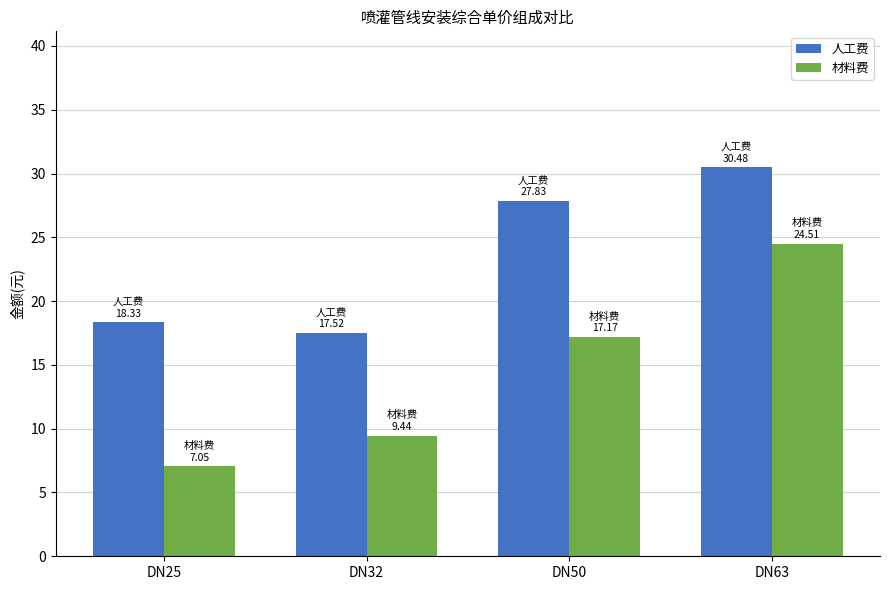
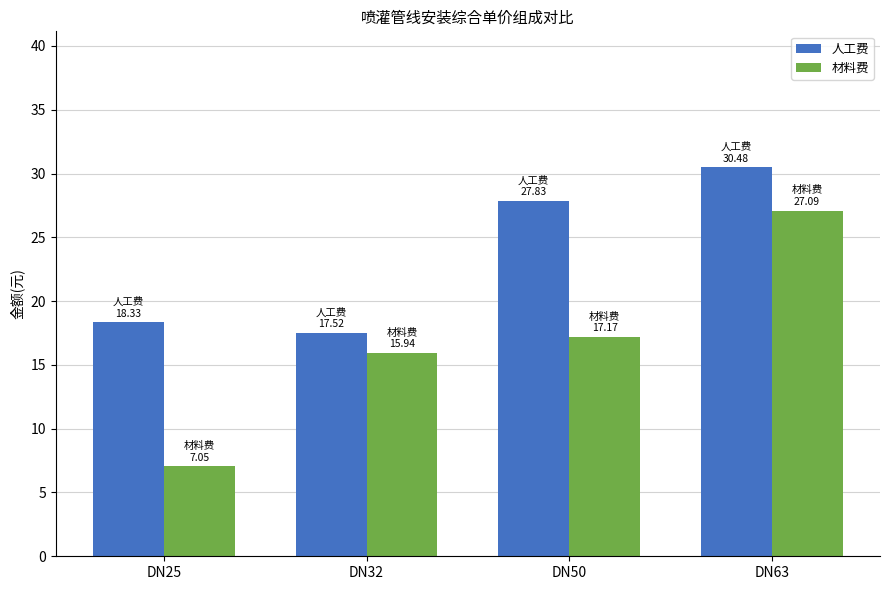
  {
    "人工费": {
      "DN25": 18.33,
      "DN32": 17.52,
      "DN50": 27.83,
      "DN63": 30.48
    },
    "材料费": {
      "DN25": 7.05,
-     "DN32": 9.44,
+     "DN32": 15.94,
      "DN50": 17.17,
-     "DN63": 24.51
+     "DN63": 27.09
    }
  }
